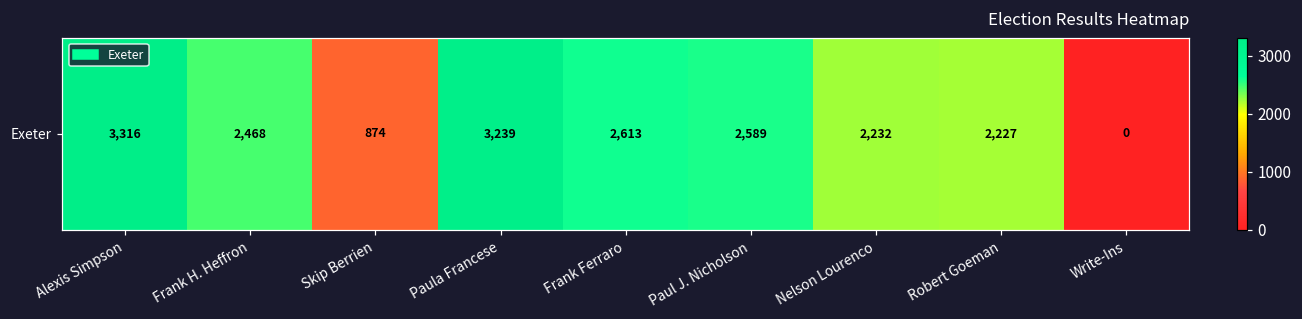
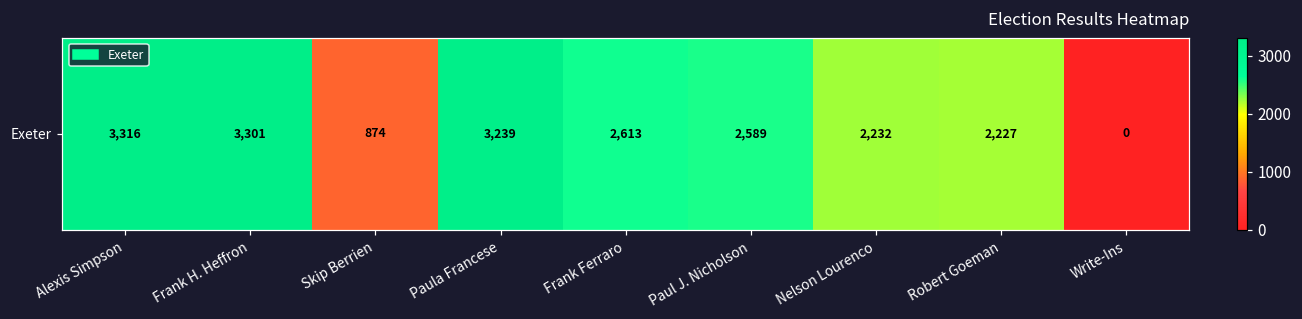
  {
    "Exeter": {
      "Alexis Simpson": "3,316",
-     "Frank H. Heffron": "2,468",
+     "Frank H. Heffron": "3,301",
      "Skip Berrien": "874",
      "Paula Francese": "3,239",
      "Frank Ferraro": "2,613",
      "Paul J. Nicholson": "2,589",
      "Nelson Lourenco": "2,232",
      "Robert Goeman": "2,227",
      "Write-Ins": "0"
    }
  }
